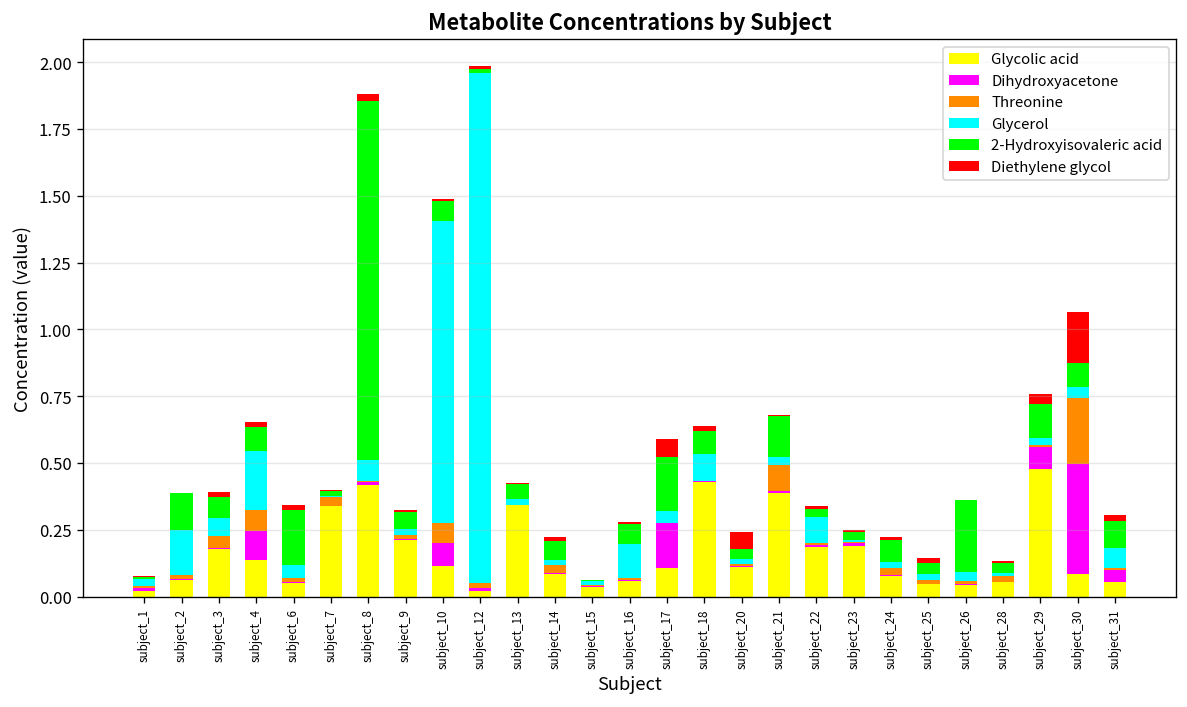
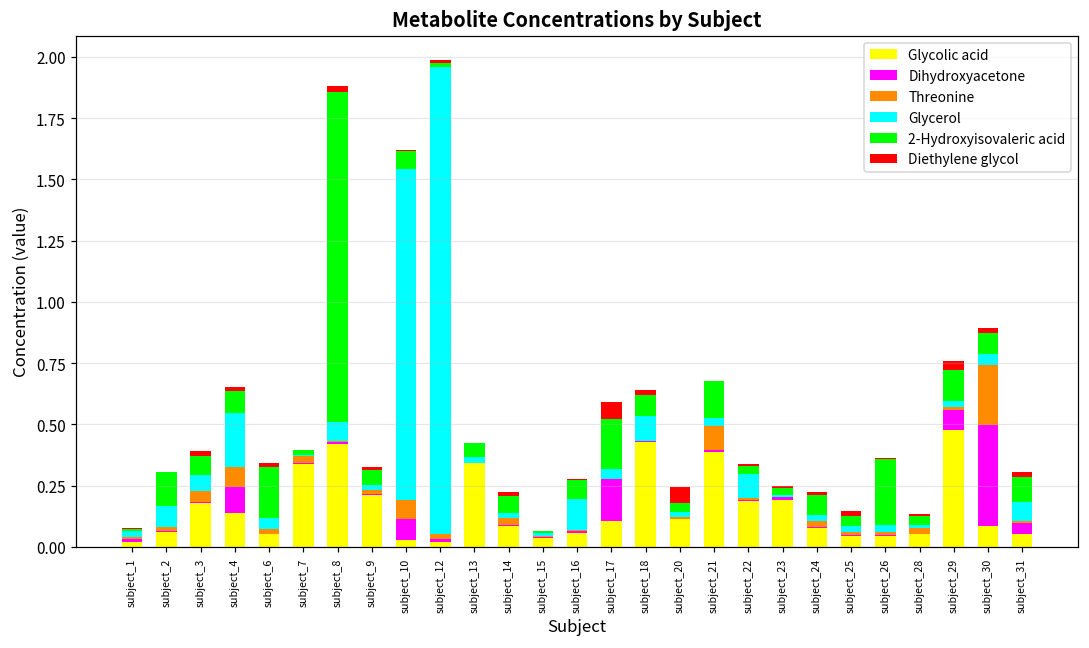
  {
    "Glycolic acid": {
      "subject_1": 0.02,
      "subject_2": 0.06,
      "subject_3": 0.18,
      "subject_4": 0.14,
      "subject_6": 0.05,
      "subject_7": 0.34,
      "subject_8": 0.42,
      "subject_9": 0.21,
-     "subject_10": 0.11,
+     "subject_10": 0.03,
      "subject_12": 0.02,
      "subject_13": 0.34,
      "subject_14": 0.09,
      "subject_15": 0.03,
      "subject_16": 0.06,
      "subject_17": 0.11,
      "subject_18": 0.43,
      "subject_20": 0.11,
      "subject_21": 0.39,
      "subject_22": 0.19,
      "subject_23": 0.19,
      "subject_24": 0.08,
      "subject_25": 0.05,
      "subject_26": 0.04,
      "subject_28": 0.05,
      "subject_29": 0.48,
      "subject_30": 0.09,
      "subject_31": 0.05
    },
    "Dihydroxyacetone": {
      "subject_4": 0.11,
      "subject_10": 0.09,
      "subject_17": 0.17,
      "subject_23": 0.01,
      "subject_29": 0.08,
      "subject_30": 0.41,
      "subject_31": 0.04
    },
    "Threonine": {
      "subject_2": 0.02,
      "subject_3": 0.04,
      "subject_4": 0.08,
      "subject_6": 0.02,
      "subject_7": 0.03,
      "subject_9": 0.02,
      "subject_10": 0.08,
      "subject_12": 0.02,
      "subject_14": 0.03,
      "subject_21": 0.10,
      "subject_24": 0.03,
      "subject_25": 0.01,
      "subject_26": 0.01,
      "subject_28": 0.02,
      "subject_30": 0.25
    },
    "Glycerol": {
      "subject_1": 0.03,
-     "subject_2": 0.17,
+     "subject_2": 0.08,
      "subject_3": 0.07,
      "subject_4": 0.22,
      "subject_6": 0.05,
      "subject_8": 0.08,
      "subject_9": 0.02,
-     "subject_10": 1.13,
+     "subject_10": 1.35,
      "subject_12": 1.91,
      "subject_13": 0.02,
      "subject_14": 0.02,
      "subject_15": 0.01,
      "subject_16": 0.13,
      "subject_17": 0.04,
      "subject_18": 0.10,
      "subject_20": 0.02,
      "subject_21": 0.03,
      "subject_22": 0.10,
      "subject_24": 0.02,
      "subject_25": 0.02,
      "subject_26": 0.03,
      "subject_29": 0.02,
      "subject_30": 0.04,
      "subject_31": 0.08
    },
    "2-Hydroxyisovaleric acid": {
      "subject_2": 0.14,
      "subject_3": 0.08,
      "subject_4": 0.09,
      "subject_6": 0.21,
      "subject_7": 0.02,
      "subject_8": 1.34,
      "subject_9": 0.06,
      "subject_10": 0.08,
      "subject_12": 0.01,
      "subject_13": 0.06,
      "subject_14": 0.07,
      "subject_16": 0.08,
      "subject_17": 0.20,
      "subject_18": 0.08,
      "subject_20": 0.04,
      "subject_21": 0.15,
      "subject_22": 0.03,
      "subject_23": 0.03,
      "subject_24": 0.08,
      "subject_25": 0.04,
      "subject_26": 0.27,
      "subject_28": 0.04,
      "subject_29": 0.13,
      "subject_30": 0.09,
      "subject_31": 0.10
    },
    "Diethylene glycol": {
      "subject_3": 0.02,
      "subject_4": 0.02,
      "subject_6": 0.02,
      "subject_8": 0.03,
      "subject_12": 0.01,
      "subject_14": 0.01,
      "subject_17": 0.07,
      "subject_18": 0.02,
      "subject_20": 0.07,
      "subject_24": 0.01,
      "subject_25": 0.02,
      "subject_29": 0.04,
-     "subject_30": 0.19,
+     "subject_30": 0.02,
      "subject_31": 0.02
    }
  }
